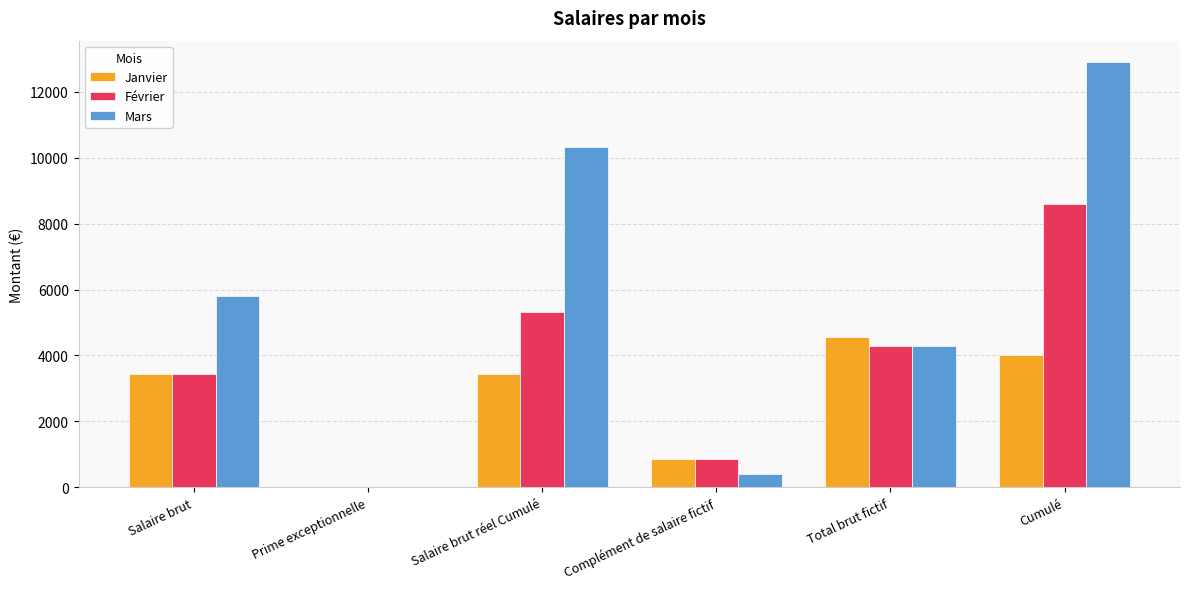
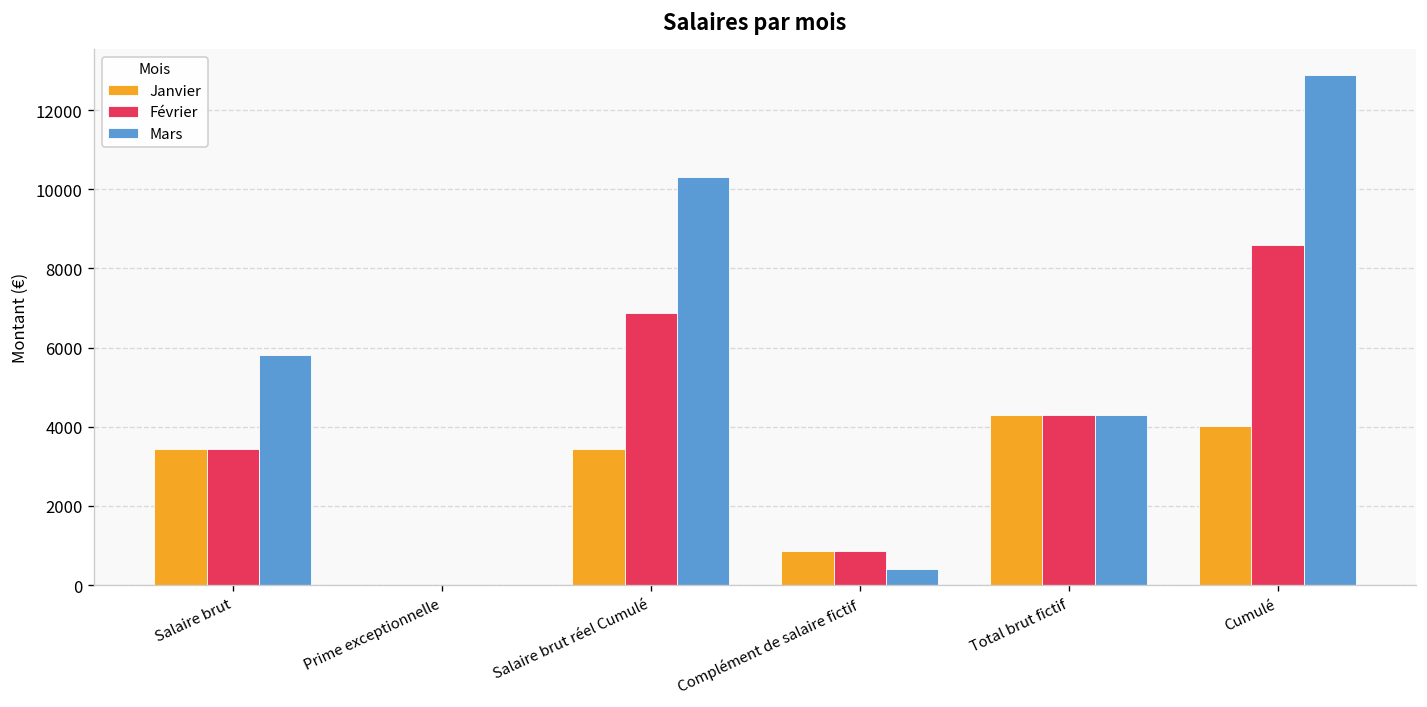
  {
    "Janvier": {
      "Salaire brut": 3400,
      "Prime exceptionnelle": 0,
      "Salaire brut réel Cumulé": 3400,
      "Complément de salaire fictif": 900,
-     "Total brut fictif": 4600,
+     "Total brut fictif": 4300,
      "Cumulé": 4000
    },
    "Février": {
      "Salaire brut": 3400,
      "Prime exceptionnelle": 0,
-     "Salaire brut réel Cumulé": 5300,
+     "Salaire brut réel Cumulé": 6900,
      "Complément de salaire fictif": 900,
      "Total brut fictif": 4300,
      "Cumulé": 8600
    },
    "Mars": {
      "Salaire brut": 5800,
      "Prime exceptionnelle": 0,
      "Salaire brut réel Cumulé": 10300,
      "Complément de salaire fictif": 400,
      "Total brut fictif": 4300,
      "Cumulé": 12900
    }
  }
